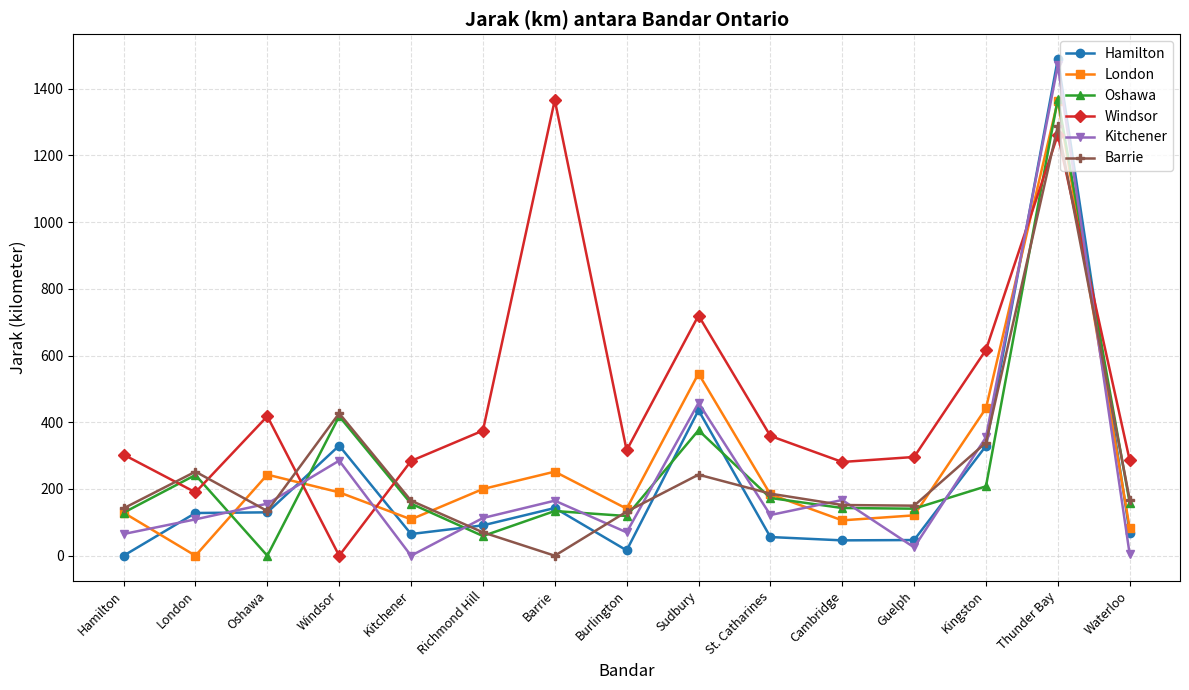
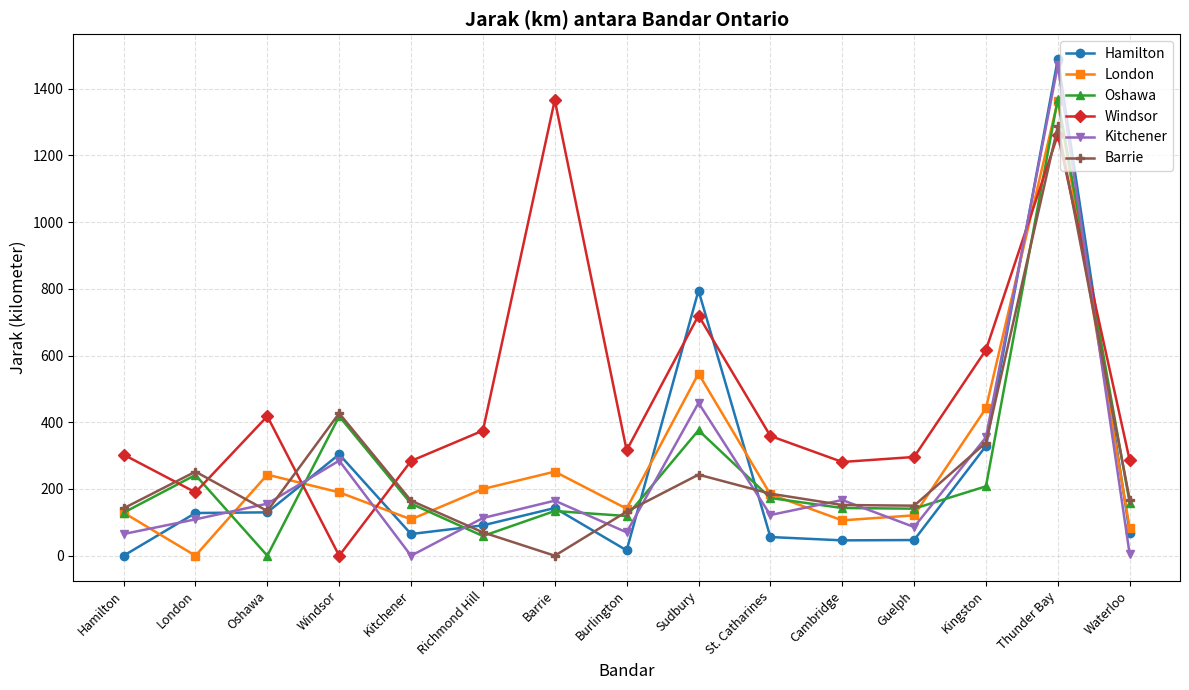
  {
    "Hamilton": {
      "Hamilton": 0,
      "London": 130,
-     "Windsor": 330,
+     "Windsor": 300,
      "Kitchener": 70,
      "Richmond Hill": 90,
      "Barrie": 140,
      "Burlington": 20,
-     "Sudbury": 440,
+     "Sudbury": 800,
      "St. Catharines": 60,
      "Cambridge": 50,
      "Guelph": 50,
      "Kingston": 330,
      "Thunder Bay": 1490,
      "Waterloo": 70
    },
    "London": {
      "London": 0,
      "Oshawa": 240,
      "Windsor": 190,
      "Kitchener": 110,
      "Richmond Hill": 200,
      "Barrie": 250,
      "Burlington": 140,
      "Sudbury": 550,
      "Cambridge": 110,
      "Guelph": 120,
      "Kingston": 440,
      "Waterloo": 80
    },
    "Oshawa": {
      "London": 240,
      "Oshawa": 0,
      "Windsor": 420,
      "Kitchener": 160,
      "Richmond Hill": 60,
      "Barrie": 130,
      "Burlington": 120,
      "Sudbury": 380,
      "St. Catharines": 170,
      "Cambridge": 140,
      "Guelph": 140,
      "Kingston": 210,
      "Waterloo": 160
    },
    "Windsor": {
      "Hamilton": 300,
      "London": 190,
      "Oshawa": 420,
      "Windsor": 0,
      "Kitchener": 280,
      "Richmond Hill": 380,
      "Barrie": 1370,
      "Burlington": 320,
      "Sudbury": 720,
      "St. Catharines": 360,
      "Cambridge": 280,
      "Guelph": 300,
      "Kingston": 620,
      "Thunder Bay": 1260,
      "Waterloo": 290
    },
    "Kitchener": {
      "Hamilton": 70,
      "London": 110,
      "Oshawa": 160,
      "Windsor": 290,
      "Kitchener": 0,
      "Richmond Hill": 110,
      "Barrie": 170,
      "Burlington": 70,
      "Sudbury": 460,
      "St. Catharines": 120,
      "Cambridge": 170,
-     "Guelph": 30,
+     "Guelph": 90,
      "Kingston": 360,
      "Thunder Bay": 1470,
      "Waterloo": 0
    },
    "Barrie": {
      "Hamilton": 140,
      "London": 250,
      "Windsor": 430,
      "Kitchener": 170,
      "Richmond Hill": 70,
      "Barrie": 0,
      "Burlington": 130,
      "Sudbury": 240,
      "Cambridge": 150,
      "Guelph": 150,
      "Kingston": 340,
      "Thunder Bay": 1290,
      "Waterloo": 170
    }
  }
